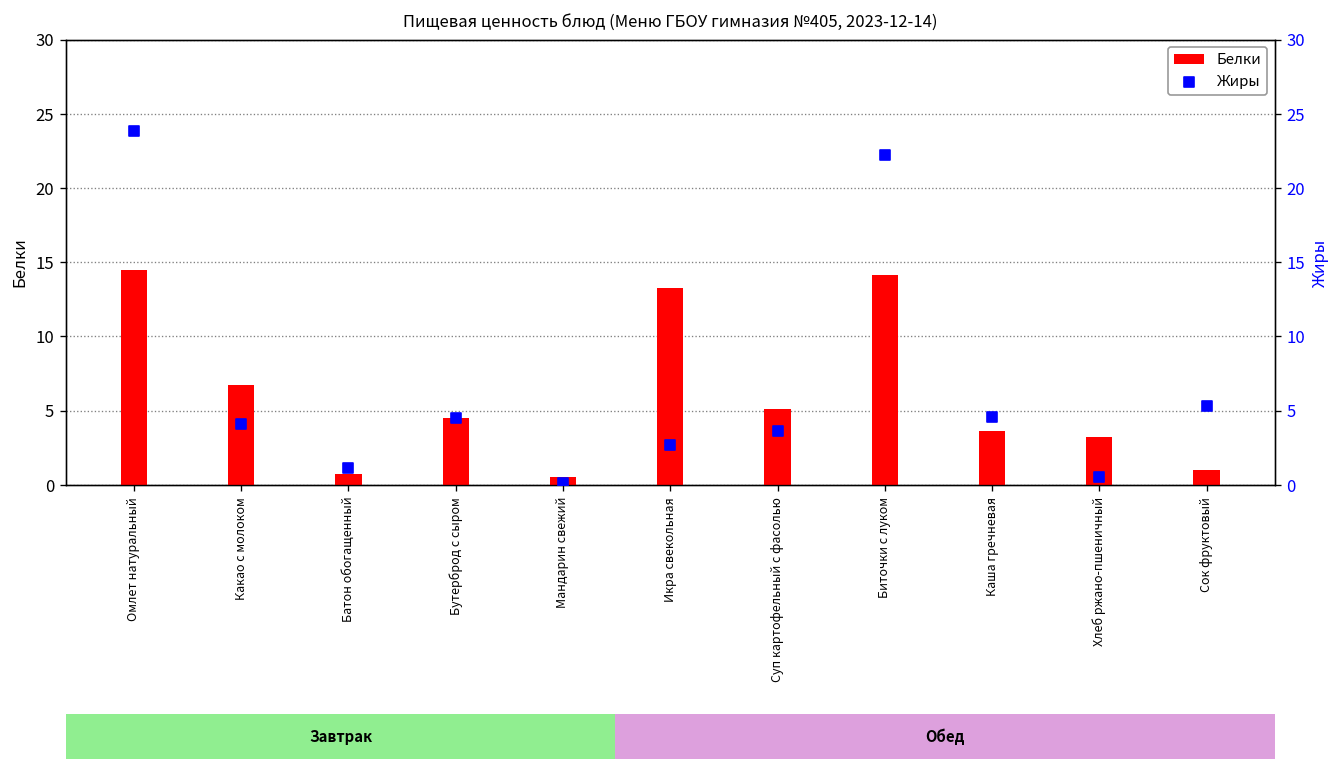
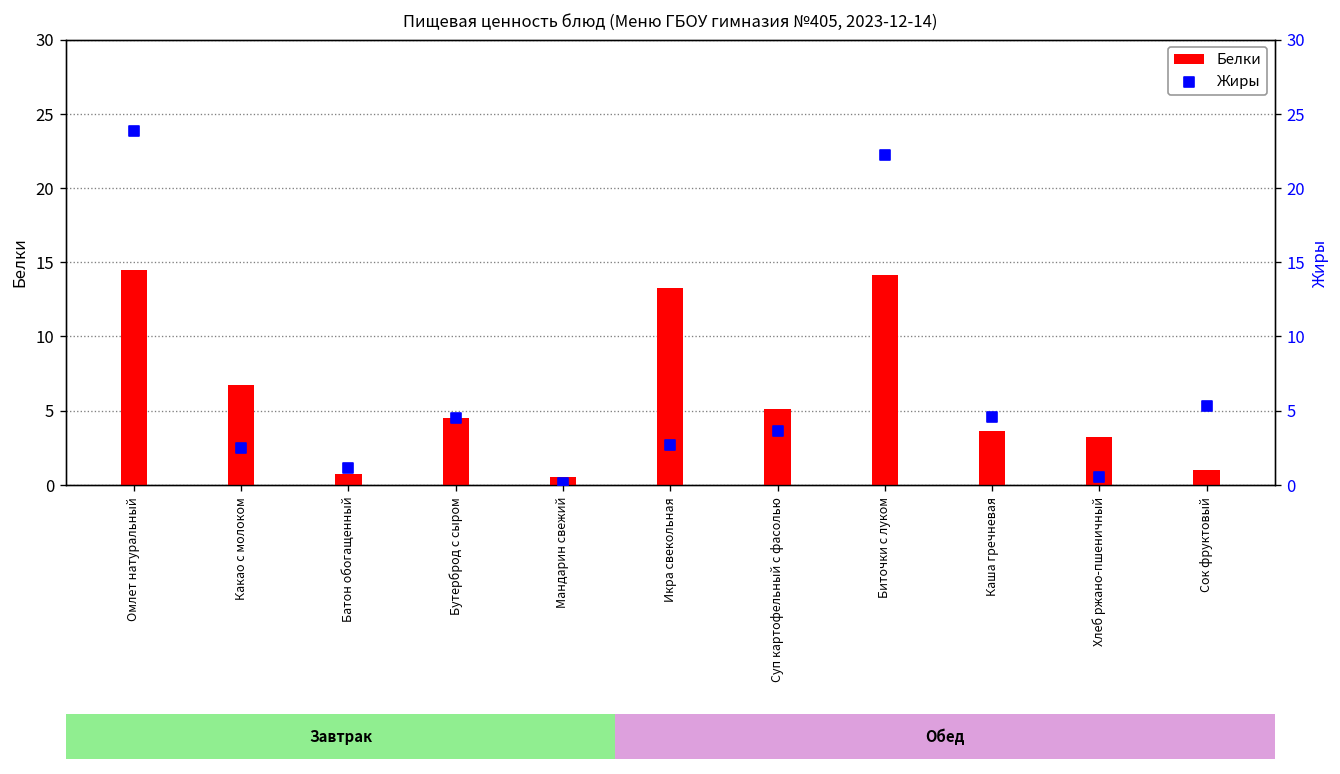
  {
    "Пищевая ценность блюд (Меню ГБОУ гимназия №405, 2023-12-14)": {
      "Белки": {
        "Омлет натуральный": 14.5,
        "Какао с молоком": 6.7,
        "Батон обогащенный": 0.7,
        "Бутерброд с сыром": 4.5,
        "Мандарин свежий": 0.5,
        "Икра свекольная": 13.3,
        "Суп картофельный с фасолью": 5.1,
        "Биточки с луком": 14.1,
        "Каша гречневая": 3.6,
        "Хлеб ржано-пшеничный": 3.2,
        "Сок фруктовый": 1.0
      },
      "Жиры": {
-       "Какао с молоком": 4.1
+       "Какао с молоком": 2.5
      }
    }
  }
